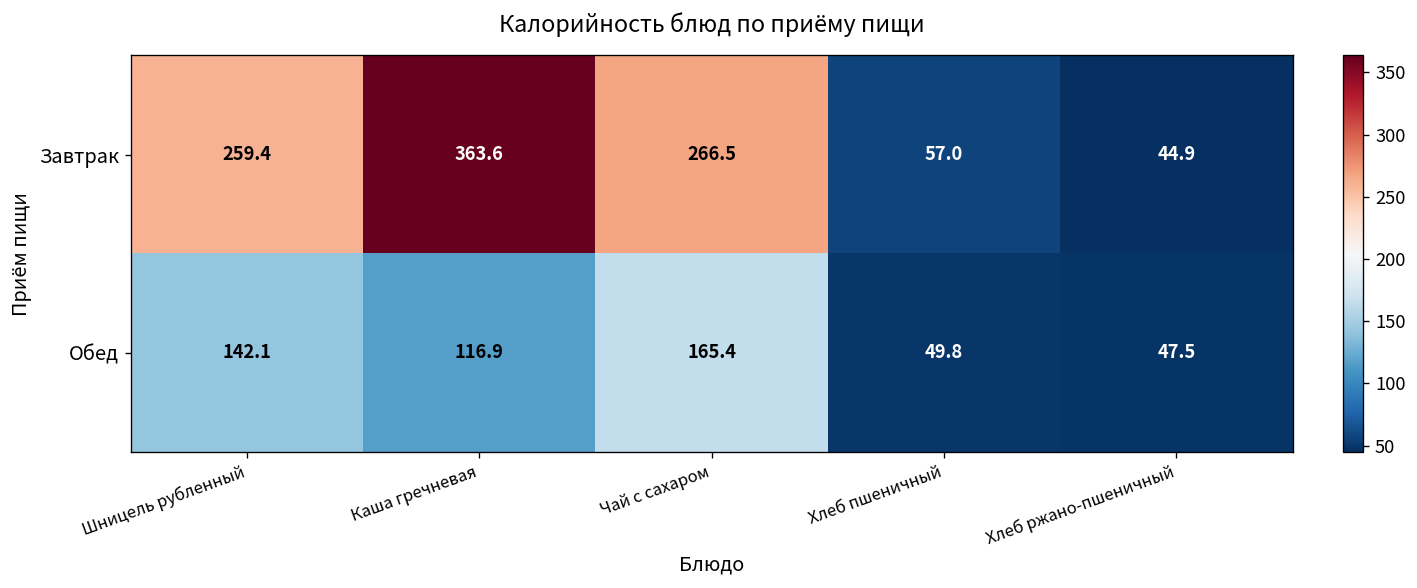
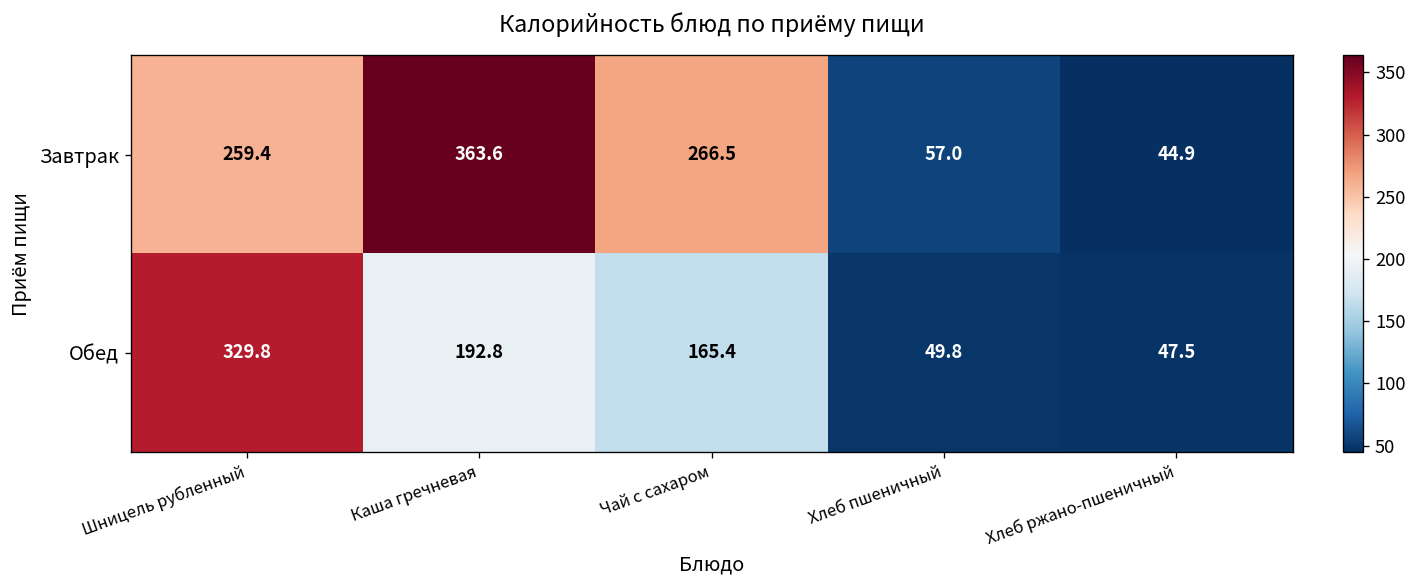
  {
    "Завтрак": {
      "Шницель рубленный": 259.4,
      "Каша гречневая": 363.6,
      "Чай с сахаром": 266.5,
      "Хлеб пшеничный": 57.0,
      "Хлеб ржано-пшеничный": 44.9
    },
    "Обед": {
-     "Шницель рубленный": 142.1,
-     "Каша гречневая": 116.9,
+     "Шницель рубленный": 329.8,
+     "Каша гречневая": 192.8,
      "Чай с сахаром": 165.4,
      "Хлеб пшеничный": 49.8,
      "Хлеб ржано-пшеничный": 47.5
    }
  }
